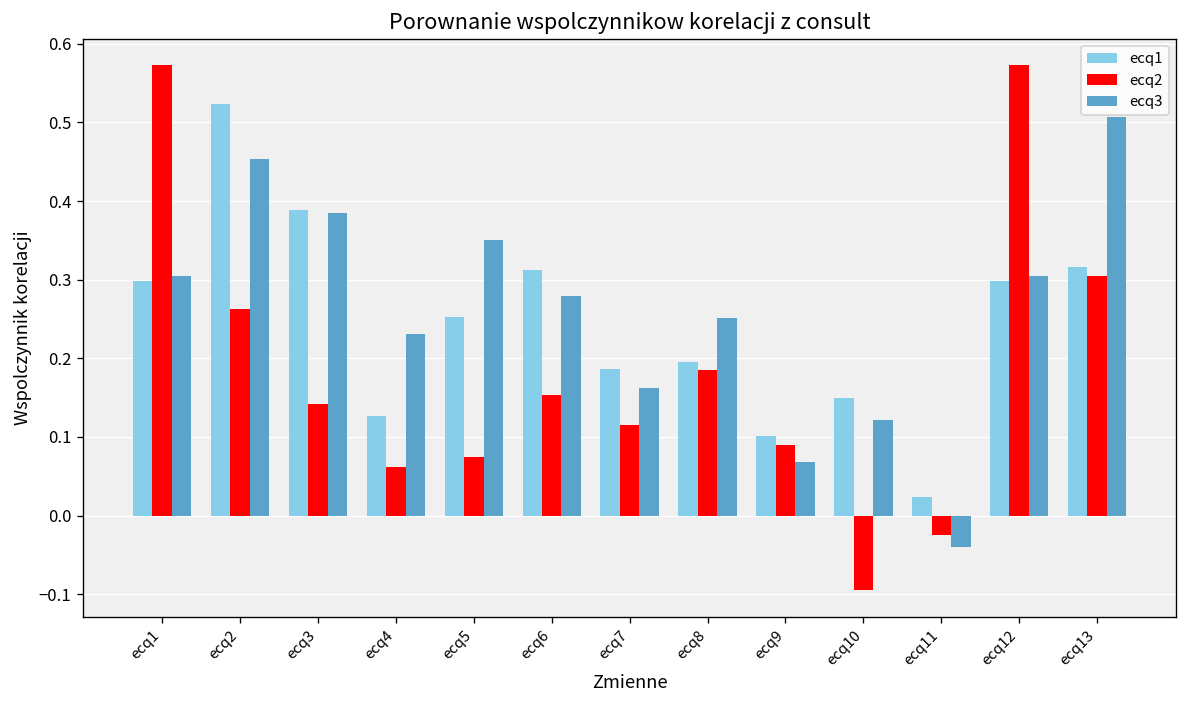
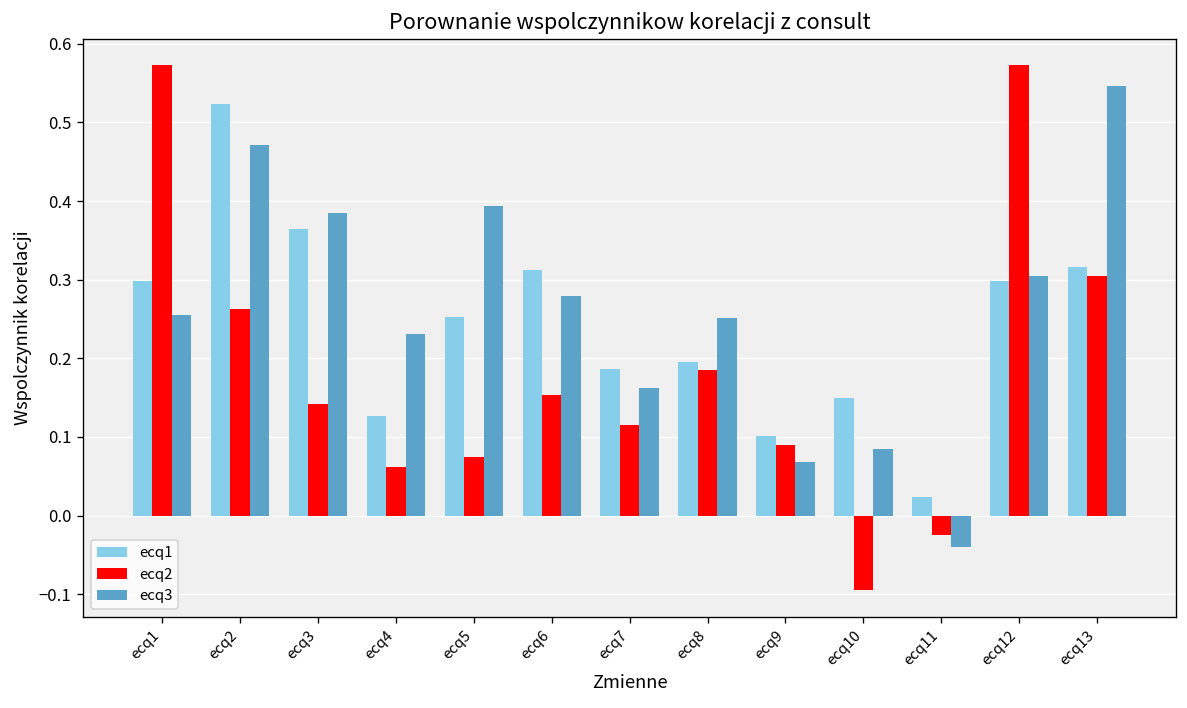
  {
    "ecq1": {
      "ecq1": 0.30,
      "ecq2": 0.52,
-     "ecq3": 0.39,
+     "ecq3": 0.36,
      "ecq4": 0.13,
      "ecq5": 0.25,
      "ecq6": 0.31,
      "ecq7": 0.19,
      "ecq8": 0.20,
      "ecq9": 0.10,
      "ecq10": 0.15,
      "ecq11": 0.02,
      "ecq12": 0.30,
      "ecq13": 0.32
    },
    "ecq2": {
      "ecq1": 0.57,
      "ecq2": 0.26,
      "ecq3": 0.14,
      "ecq4": 0.06,
      "ecq5": 0.08,
      "ecq6": 0.15,
      "ecq7": 0.12,
      "ecq8": 0.19,
      "ecq9": 0.09,
      "ecq10": -0.10,
      "ecq11": -0.02,
      "ecq12": 0.57,
      "ecq13": 0.30
    },
    "ecq3": {
-     "ecq1": 0.30,
-     "ecq2": 0.45,
+     "ecq1": 0.25,
+     "ecq2": 0.47,
      "ecq3": 0.38,
      "ecq4": 0.23,
-     "ecq5": 0.35,
+     "ecq5": 0.39,
      "ecq6": 0.28,
      "ecq7": 0.16,
      "ecq8": 0.25,
      "ecq9": 0.07,
-     "ecq10": 0.12,
+     "ecq10": 0.08,
      "ecq11": -0.04,
      "ecq12": 0.30,
-     "ecq13": 0.51
+     "ecq13": 0.55
    }
  }
